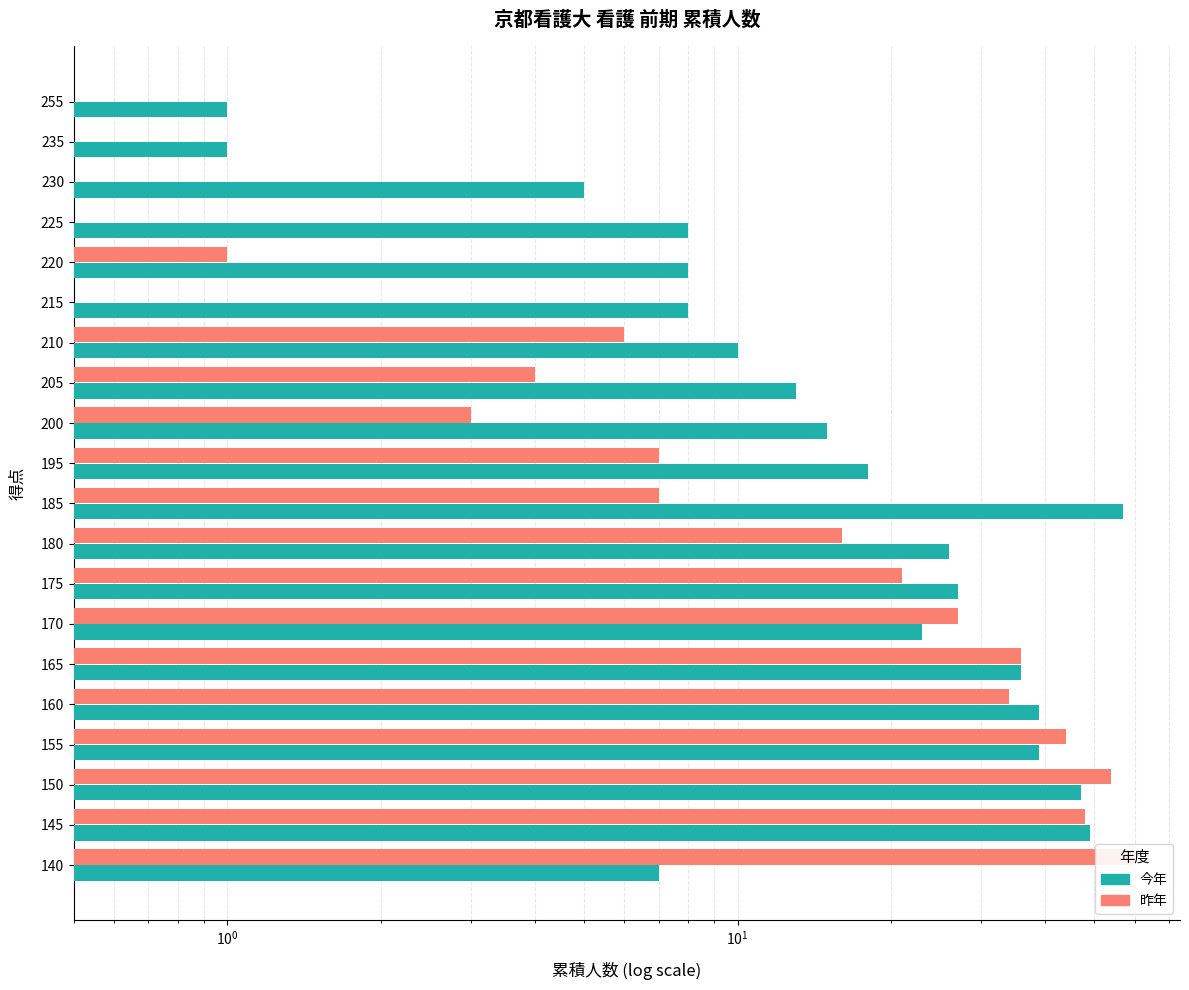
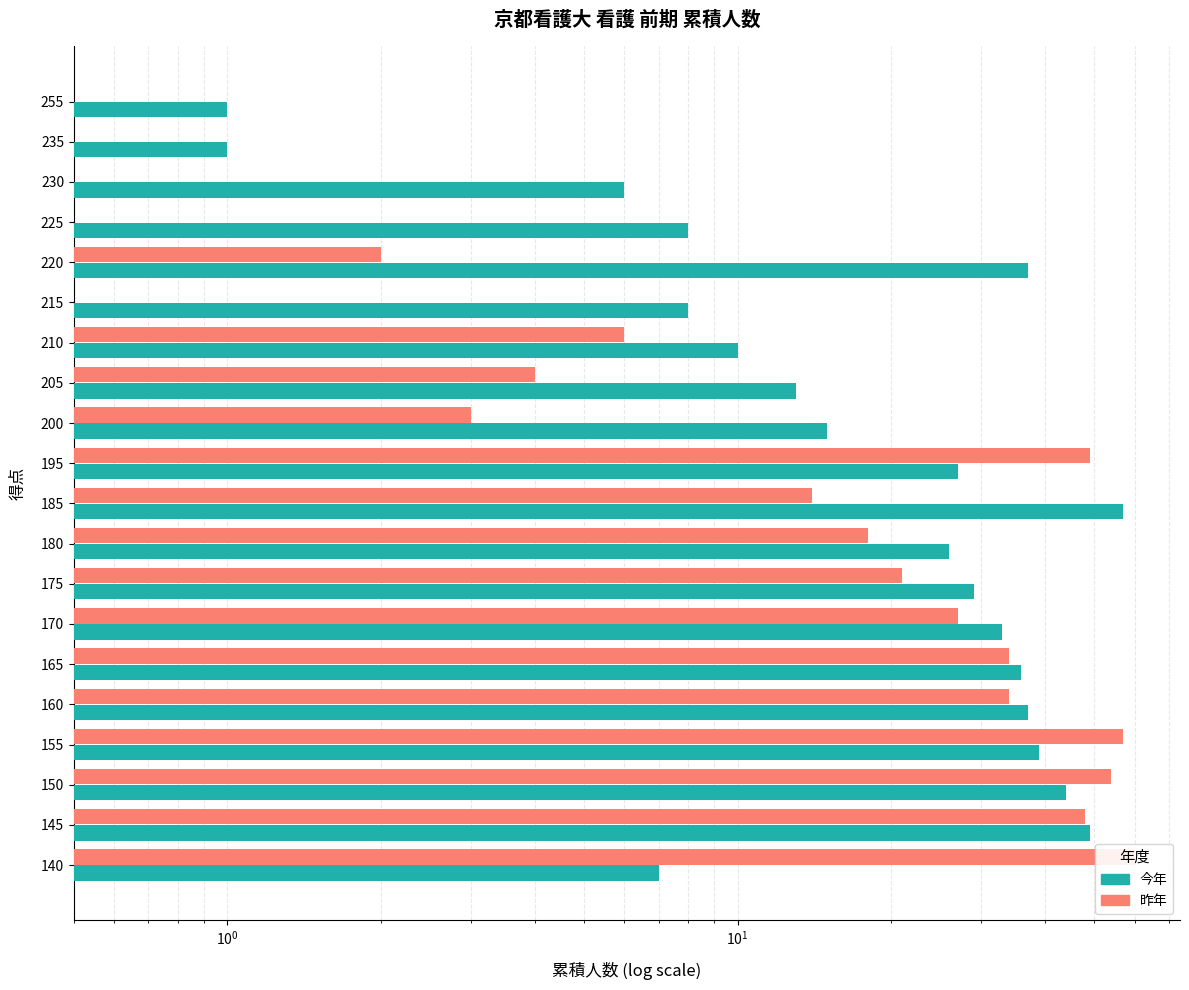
  {
    "今年": {
      "255": 1,
      "235": 1,
-     "230": 5,
+     "230": 6,
      "225": 8,
-     "220": 8,
+     "220": 37,
      "215": 8,
      "210": 10,
      "205": 13,
      "200": 15,
-     "195": 18,
+     "195": 27,
      "185": 57,
      "180": 26,
-     "175": 27,
-     "170": 23,
+     "175": 29,
+     "170": 33,
      "165": 36,
-     "160": 39,
+     "160": 37,
      "155": 39,
-     "150": 47,
+     "150": 44,
      "145": 49,
      "140": 7
    },
    "昨年": {
-     "220": 1,
+     "220": 2,
      "210": 6,
      "205": 4,
      "200": 3,
-     "195": 7,
-     "185": 7,
-     "180": 16,
+     "195": 49,
+     "185": 14,
+     "180": 18,
      "175": 21,
      "170": 27,
-     "165": 36,
+     "165": 34,
      "160": 34,
-     "155": 44,
+     "155": 57,
      "150": 54,
      "145": 48
    }
  }
